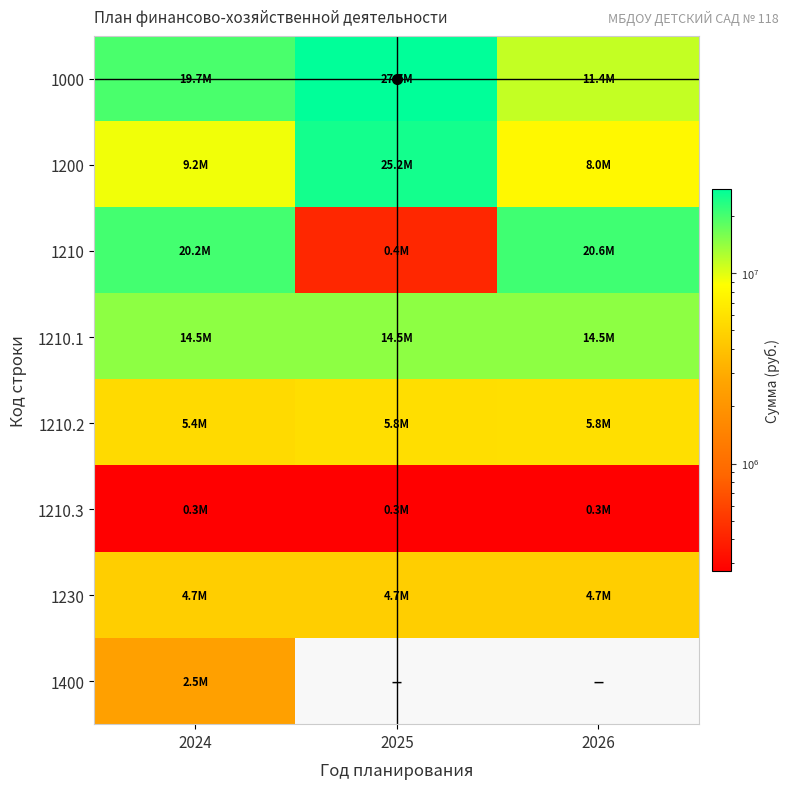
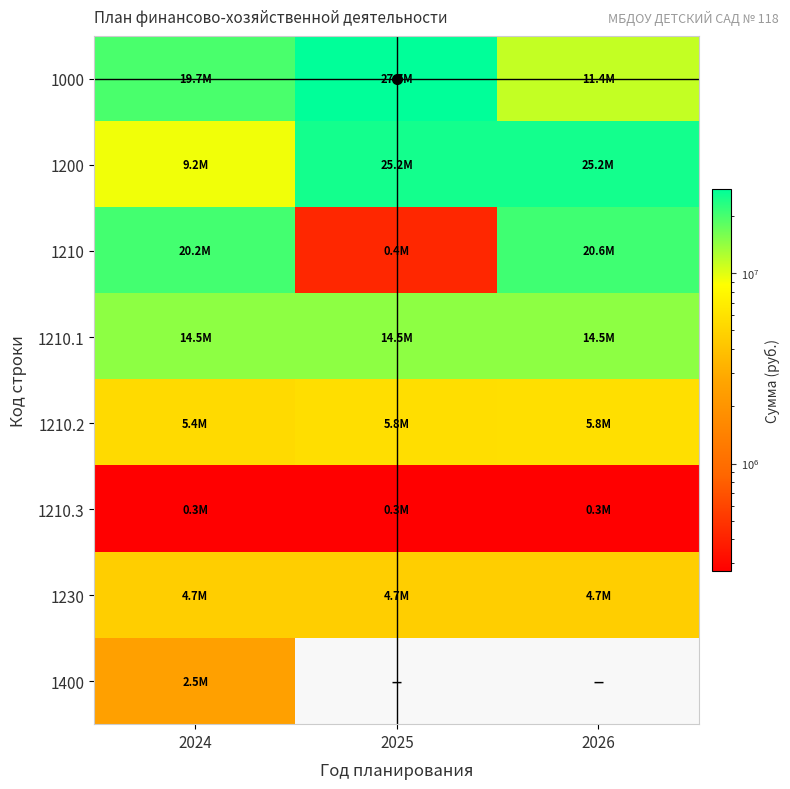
  {
    "1000": {
      "2024": "19.7M",
      "2026": "11.4M"
    },
    "1200": {
      "2024": "9.2M",
      "2025": "25.2M",
-     "2026": "8.0M"
+     "2026": "25.2M"
    },
    "1210": {
      "2024": "20.2M",
      "2025": "0.4M",
      "2026": "20.6M"
    },
    "1210.1": {
      "2024": "14.5M",
      "2025": "14.5M",
      "2026": "14.5M"
    },
    "1210.2": {
      "2024": "5.4M",
      "2025": "5.8M",
      "2026": "5.8M"
    },
    "1210.3": {
      "2024": "0.3M",
      "2025": "0.3M",
      "2026": "0.3M"
    },
    "1230": {
      "2024": "4.7M",
      "2025": "4.7M",
      "2026": "4.7M"
    },
    "1400": {
      "2024": "2.5M"
    }
  }
